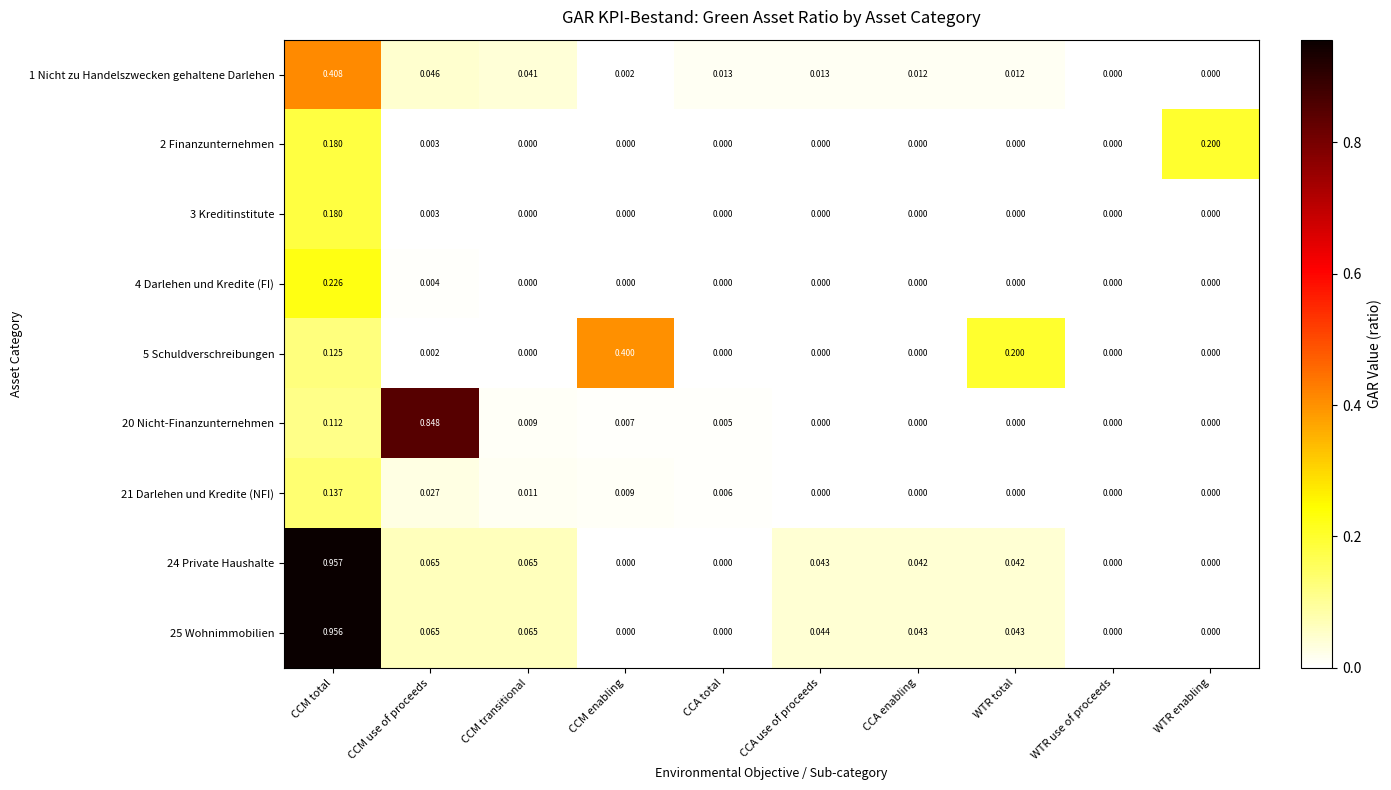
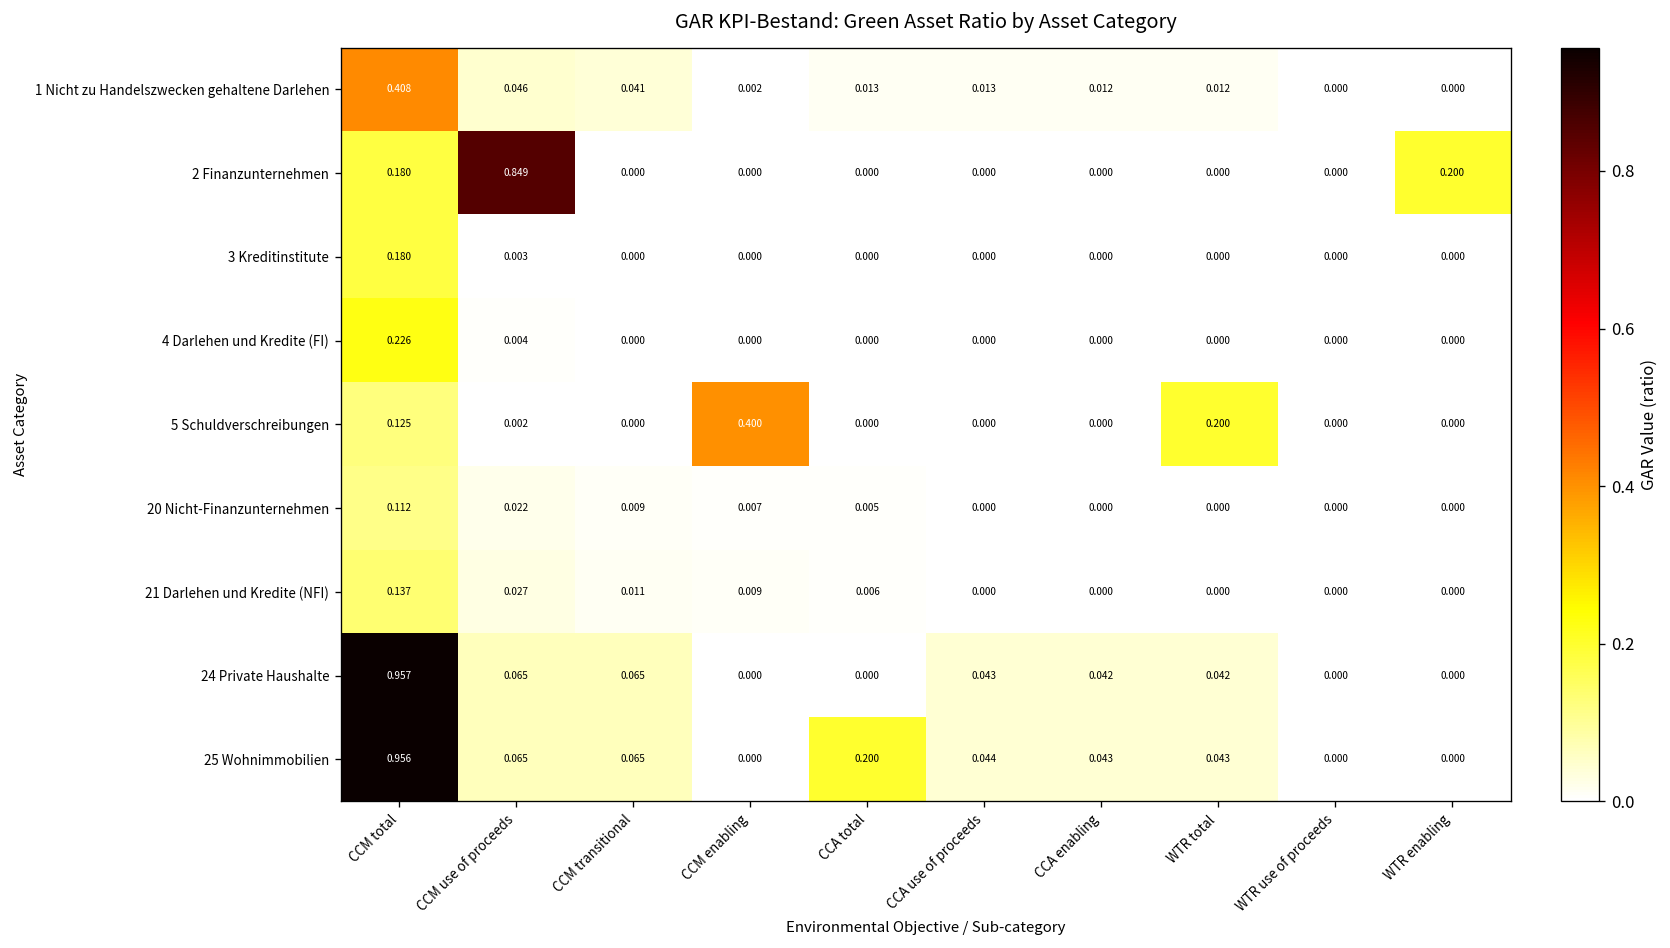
  {
    "1 Nicht zu Handelszwecken gehaltene Darlehen": {
      "CCM total": 0.408,
      "CCM use of proceeds": 0.046,
      "CCM transitional": 0.041,
      "CCM enabling": 0.002,
      "CCA total": 0.013,
      "CCA use of proceeds": 0.013,
      "CCA enabling": 0.012,
      "WTR total": 0.012,
      "WTR use of proceeds": 0.000,
      "WTR enabling": 0.000
    },
    "2 Finanzunternehmen": {
      "CCM total": 0.180,
-     "CCM use of proceeds": 0.003,
+     "CCM use of proceeds": 0.849,
      "CCM transitional": 0.000,
      "CCM enabling": 0.000,
      "CCA total": 0.000,
      "CCA use of proceeds": 0.000,
      "CCA enabling": 0.000,
      "WTR total": 0.000,
      "WTR use of proceeds": 0.000,
      "WTR enabling": 0.200
    },
    "3 Kreditinstitute": {
      "CCM total": 0.180,
      "CCM use of proceeds": 0.003,
      "CCM transitional": 0.000,
      "CCM enabling": 0.000,
      "CCA total": 0.000,
      "CCA use of proceeds": 0.000,
      "CCA enabling": 0.000,
      "WTR total": 0.000,
      "WTR use of proceeds": 0.000,
      "WTR enabling": 0.000
    },
    "4 Darlehen und Kredite (FI)": {
      "CCM total": 0.226,
      "CCM use of proceeds": 0.004,
      "CCM transitional": 0.000,
      "CCM enabling": 0.000,
      "CCA total": 0.000,
      "CCA use of proceeds": 0.000,
      "CCA enabling": 0.000,
      "WTR total": 0.000,
      "WTR use of proceeds": 0.000,
      "WTR enabling": 0.000
    },
    "5 Schuldverschreibungen": {
      "CCM total": 0.125,
      "CCM use of proceeds": 0.002,
      "CCM transitional": 0.000,
      "CCM enabling": 0.400,
      "CCA total": 0.000,
      "CCA use of proceeds": 0.000,
      "CCA enabling": 0.000,
      "WTR total": 0.200,
      "WTR use of proceeds": 0.000,
      "WTR enabling": 0.000
    },
    "20 Nicht-Finanzunternehmen": {
      "CCM total": 0.112,
-     "CCM use of proceeds": 0.848,
+     "CCM use of proceeds": 0.022,
      "CCM transitional": 0.009,
      "CCM enabling": 0.007,
      "CCA total": 0.005,
      "CCA use of proceeds": 0.000,
      "CCA enabling": 0.000,
      "WTR total": 0.000,
      "WTR use of proceeds": 0.000,
      "WTR enabling": 0.000
    },
    "21 Darlehen und Kredite (NFI)": {
      "CCM total": 0.137,
      "CCM use of proceeds": 0.027,
      "CCM transitional": 0.011,
      "CCM enabling": 0.009,
      "CCA total": 0.006,
      "CCA use of proceeds": 0.000,
      "CCA enabling": 0.000,
      "WTR total": 0.000,
      "WTR use of proceeds": 0.000,
      "WTR enabling": 0.000
    },
    "24 Private Haushalte": {
      "CCM total": 0.957,
      "CCM use of proceeds": 0.065,
      "CCM transitional": 0.065,
      "CCM enabling": 0.000,
      "CCA total": 0.000,
      "CCA use of proceeds": 0.043,
      "CCA enabling": 0.042,
      "WTR total": 0.042,
      "WTR use of proceeds": 0.000,
      "WTR enabling": 0.000
    },
    "25 Wohnimmobilien": {
      "CCM total": 0.956,
      "CCM use of proceeds": 0.065,
      "CCM transitional": 0.065,
      "CCM enabling": 0.000,
-     "CCA total": 0.000,
+     "CCA total": 0.200,
      "CCA use of proceeds": 0.044,
      "CCA enabling": 0.043,
      "WTR total": 0.043,
      "WTR use of proceeds": 0.000,
      "WTR enabling": 0.000
    }
  }
